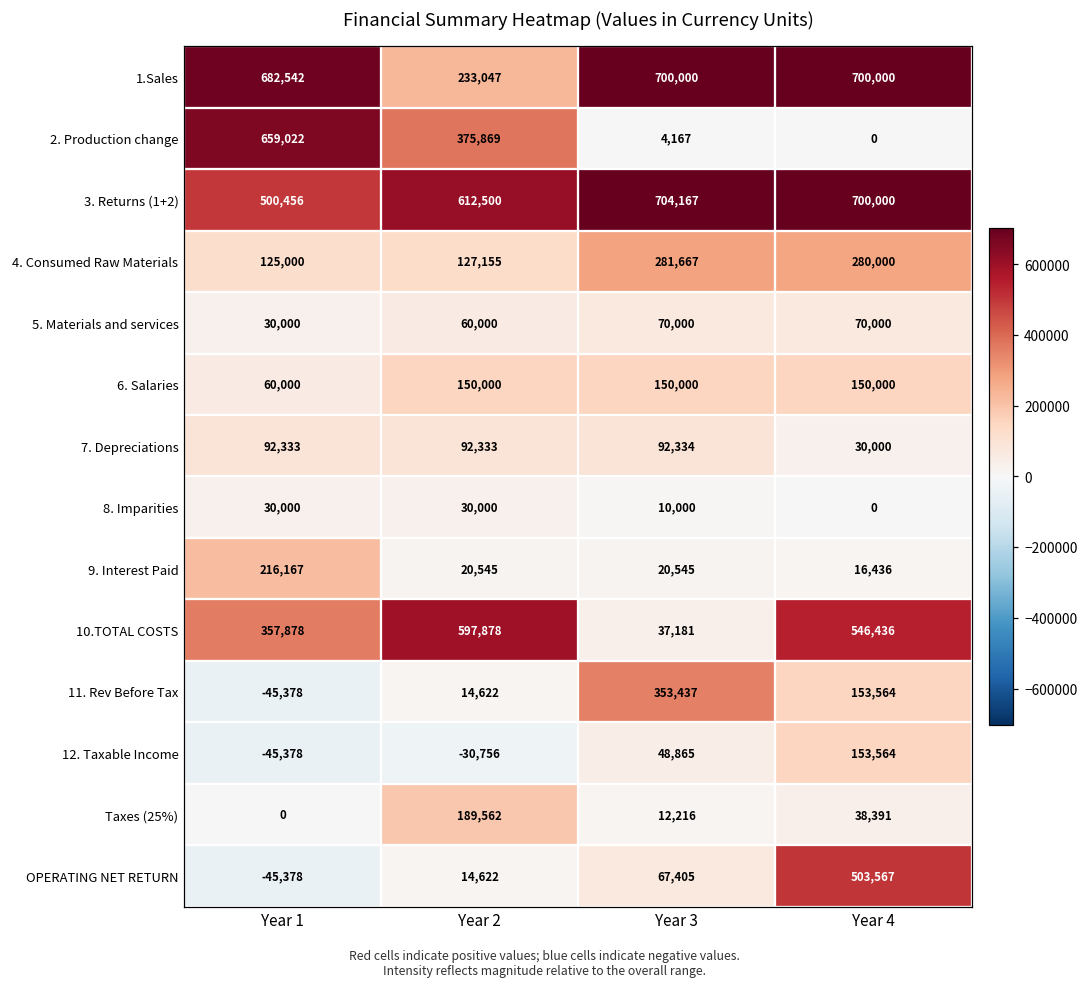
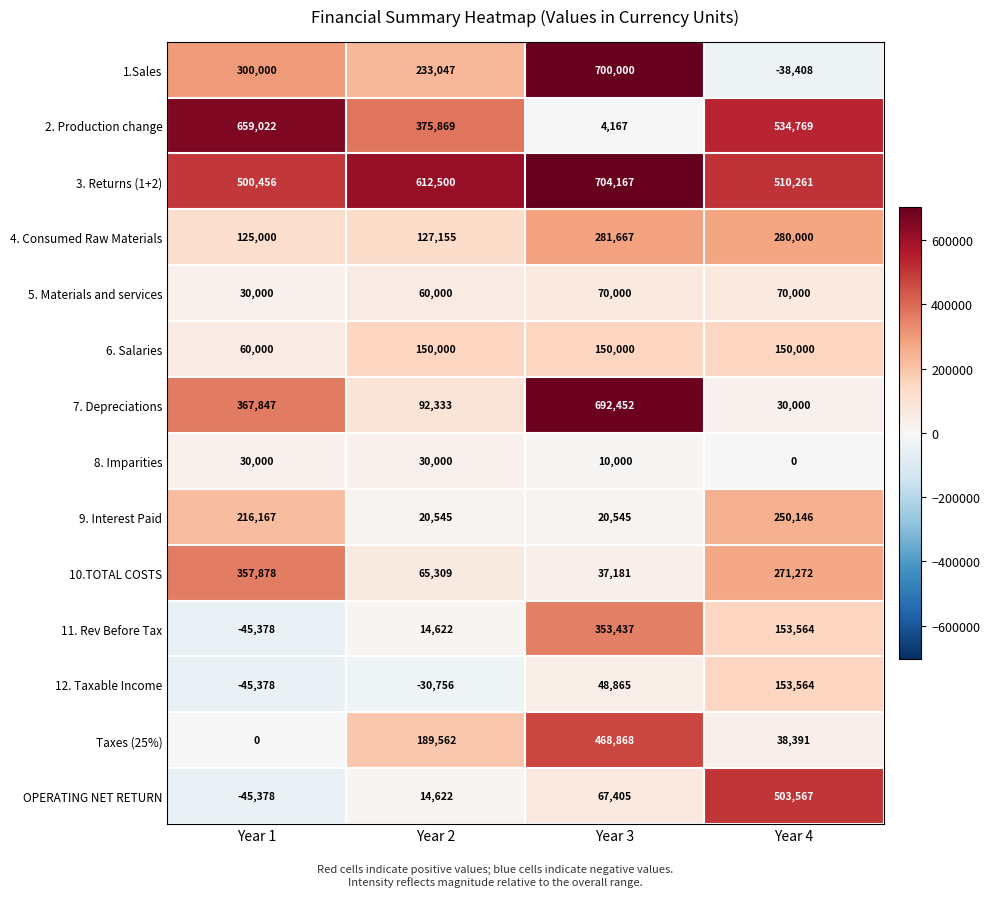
  {
    "1.Sales": {
-     "Year 1": "682,542",
+     "Year 1": "300,000",
      "Year 2": "233,047",
      "Year 3": "700,000",
-     "Year 4": "700,000"
+     "Year 4": "-38,408"
    },
    "2. Production change": {
      "Year 1": "659,022",
      "Year 2": "375,869",
      "Year 3": "4,167",
-     "Year 4": "0"
+     "Year 4": "534,769"
    },
    "3. Returns (1+2)": {
      "Year 1": "500,456",
      "Year 2": "612,500",
      "Year 3": "704,167",
-     "Year 4": "700,000"
+     "Year 4": "510,261"
    },
    "4. Consumed Raw Materials": {
      "Year 1": "125,000",
      "Year 2": "127,155",
      "Year 3": "281,667",
      "Year 4": "280,000"
    },
    "5. Materials and services": {
      "Year 1": "30,000",
      "Year 2": "60,000",
      "Year 3": "70,000",
      "Year 4": "70,000"
    },
    "6. Salaries": {
      "Year 1": "60,000",
      "Year 2": "150,000",
      "Year 3": "150,000",
      "Year 4": "150,000"
    },
    "7. Depreciations": {
-     "Year 1": "92,333",
+     "Year 1": "367,847",
      "Year 2": "92,333",
-     "Year 3": "92,334",
+     "Year 3": "692,452",
      "Year 4": "30,000"
    },
    "8. Imparities": {
      "Year 1": "30,000",
      "Year 2": "30,000",
      "Year 3": "10,000",
      "Year 4": "0"
    },
    "9. Interest Paid": {
      "Year 1": "216,167",
      "Year 2": "20,545",
      "Year 3": "20,545",
-     "Year 4": "16,436"
+     "Year 4": "250,146"
    },
    "10.TOTAL COSTS": {
      "Year 1": "357,878",
-     "Year 2": "597,878",
+     "Year 2": "65,309",
      "Year 3": "37,181",
-     "Year 4": "546,436"
+     "Year 4": "271,272"
    },
    "11. Rev Before Tax": {
      "Year 1": "-45,378",
      "Year 2": "14,622",
      "Year 3": "353,437",
      "Year 4": "153,564"
    },
    "12. Taxable Income": {
      "Year 1": "-45,378",
      "Year 2": "-30,756",
      "Year 3": "48,865",
      "Year 4": "153,564"
    },
    "Taxes (25%)": {
      "Year 1": "0",
      "Year 2": "189,562",
-     "Year 3": "12,216",
+     "Year 3": "468,868",
      "Year 4": "38,391"
    },
    "OPERATING NET RETURN": {
      "Year 1": "-45,378",
      "Year 2": "14,622",
      "Year 3": "67,405",
      "Year 4": "503,567"
    }
  }
